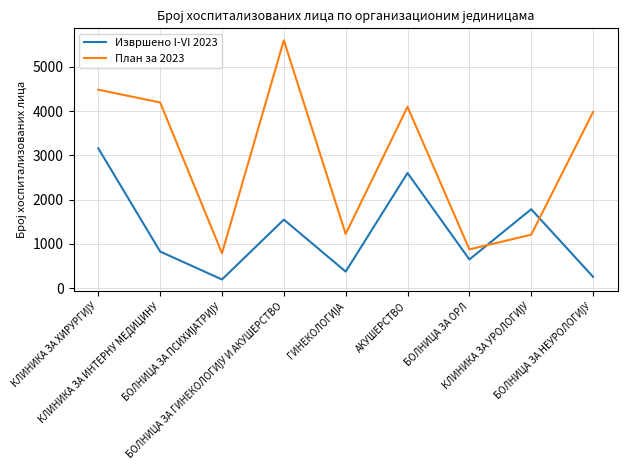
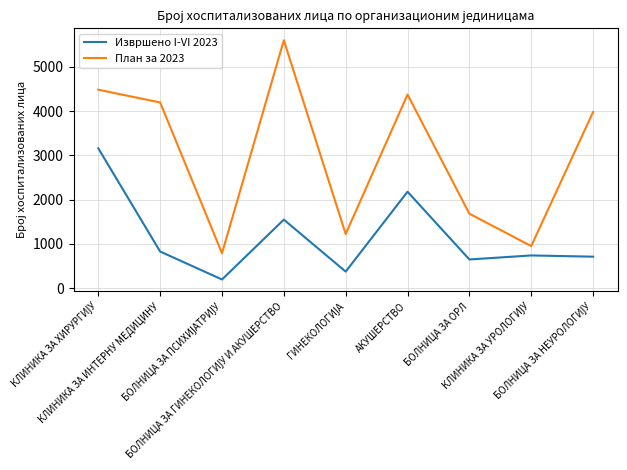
  {
    "Извршено I-VI 2023": {
      "КЛИНИКА ЗА ХИРУРГИЈУ": 3200,
      "КЛИНИКА ЗА ИНТЕРНУ МЕДИЦИНУ": 800,
      "БОЛНИЦА ЗА ПСИХИЈАТРИЈУ": 200,
      "БОЛНИЦА ЗА ГИНЕКОЛОГИЈУ И АКУШЕРСТВО": 1600,
      "ГИНЕКОЛОГИЈА": 400,
-     "АКУШЕРСТВО": 2600,
+     "АКУШЕРСТВО": 2200,
      "БОЛНИЦА ЗА ОРЛ": 700,
-     "КЛИНИКА ЗА УРОЛОГИЈУ": 1800,
-     "БОЛНИЦА ЗА НЕУРОЛОГИЈУ": 300
+     "КЛИНИКА ЗА УРОЛОГИЈУ": 700,
+     "БОЛНИЦА ЗА НЕУРОЛОГИЈУ": 700
    },
    "План за 2023": {
      "КЛИНИКА ЗА ХИРУРГИЈУ": 4500,
      "КЛИНИКА ЗА ИНТЕРНУ МЕДИЦИНУ": 4200,
      "БОЛНИЦА ЗА ПСИХИЈАТРИЈУ": 800,
      "БОЛНИЦА ЗА ГИНЕКОЛОГИЈУ И АКУШЕРСТВО": 5600,
      "ГИНЕКОЛОГИЈА": 1200,
-     "АКУШЕРСТВО": 4100,
-     "БОЛНИЦА ЗА ОРЛ": 900,
-     "КЛИНИКА ЗА УРОЛОГИЈУ": 1200,
+     "АКУШЕРСТВО": 4400,
+     "БОЛНИЦА ЗА ОРЛ": 1700,
+     "КЛИНИКА ЗА УРОЛОГИЈУ": 1000,
      "БОЛНИЦА ЗА НЕУРОЛОГИЈУ": 4000
    }
  }
